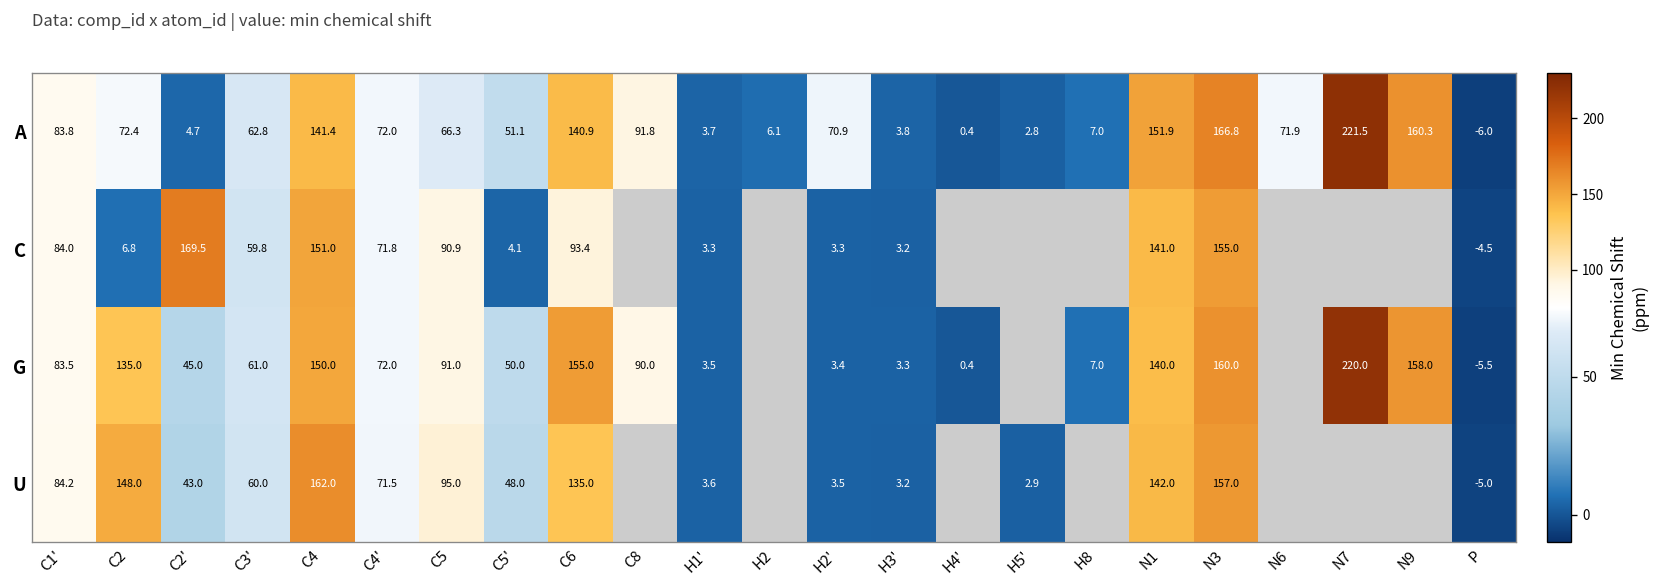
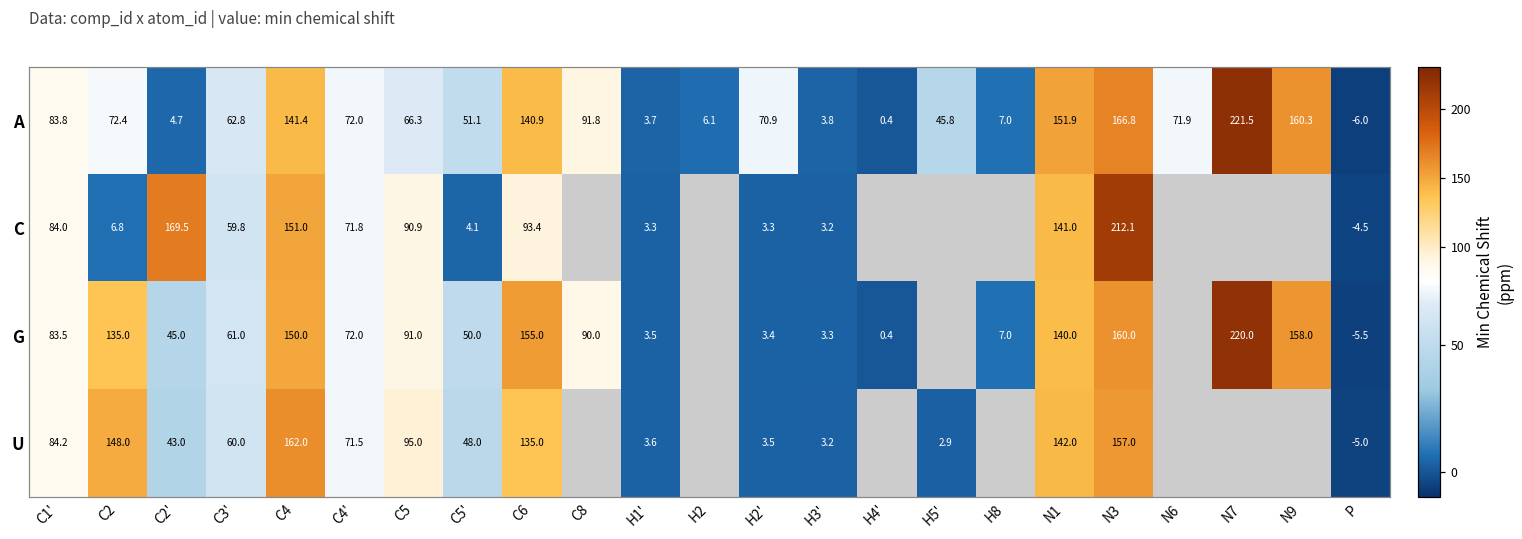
  {
    "A": {
      "C1'": 83.8,
      "C2": 72.4,
      "C2'": 4.7,
      "C3'": 62.8,
      "C4": 141.4,
      "C4'": 72.0,
      "C5": 66.3,
      "C5'": 51.1,
      "C6": 140.9,
      "C8": 91.8,
      "H1'": 3.7,
      "H2": 6.1,
      "H2'": 70.9,
      "H3'": 3.8,
      "H4'": 0.4,
-     "H5'": 2.8,
+     "H5'": 45.8,
      "H8": 7.0,
      "N1": 151.9,
      "N3": 166.8,
      "N6": 71.9,
      "N7": 221.5,
      "N9": 160.3,
      "P": -6.0
    },
    "C": {
      "C1'": 84.0,
      "C2": 6.8,
      "C2'": 169.5,
      "C3'": 59.8,
      "C4": 151.0,
      "C4'": 71.8,
      "C5": 90.9,
      "C5'": 4.1,
      "C6": 93.4,
      "H1'": 3.3,
      "H2'": 3.3,
      "H3'": 3.2,
      "N1": 141.0,
-     "N3": 155.0,
+     "N3": 212.1,
      "P": -4.5
    },
    "G": {
      "C1'": 83.5,
      "C2": 135.0,
      "C2'": 45.0,
      "C3'": 61.0,
      "C4": 150.0,
      "C4'": 72.0,
      "C5": 91.0,
      "C5'": 50.0,
      "C6": 155.0,
      "C8": 90.0,
      "H1'": 3.5,
      "H2'": 3.4,
      "H3'": 3.3,
      "H4'": 0.4,
      "H8": 7.0,
      "N1": 140.0,
      "N3": 160.0,
      "N7": 220.0,
      "N9": 158.0,
      "P": -5.5
    },
    "U": {
      "C1'": 84.2,
      "C2": 148.0,
      "C2'": 43.0,
      "C3'": 60.0,
      "C4": 162.0,
      "C4'": 71.5,
      "C5": 95.0,
      "C5'": 48.0,
      "C6": 135.0,
      "H1'": 3.6,
      "H2'": 3.5,
      "H3'": 3.2,
      "H5'": 2.9,
      "N1": 142.0,
      "N3": 157.0,
      "P": -5.0
    }
  }
